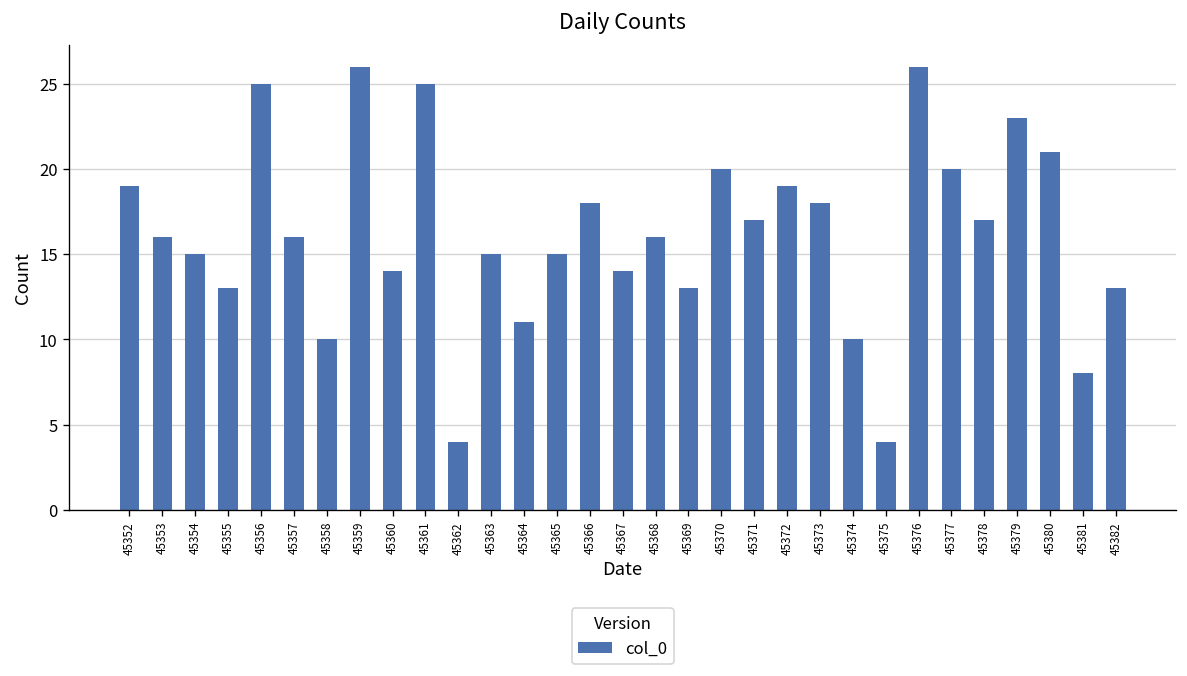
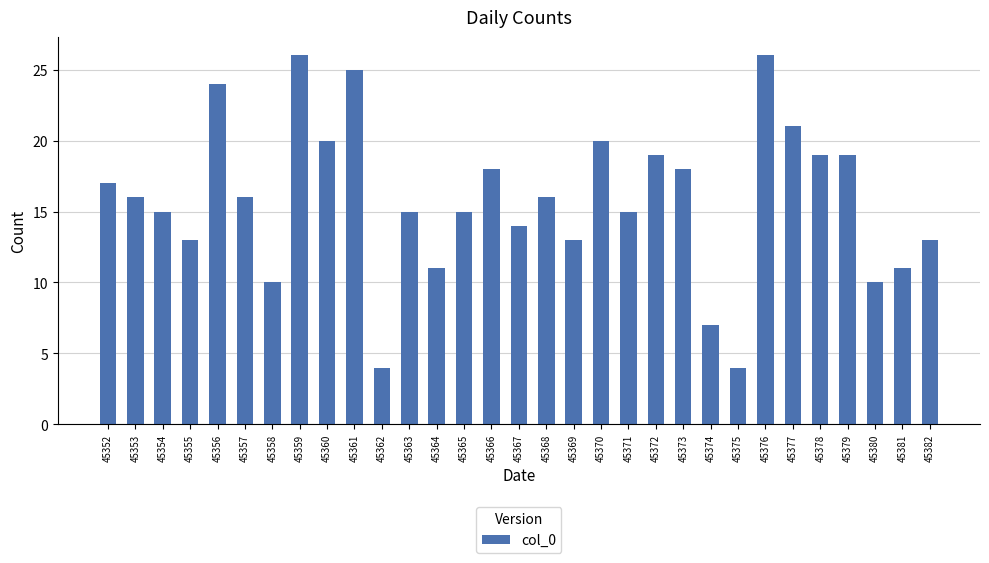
  {
-   "45352": 19,
+   "45352": 17,
    "45353": 16,
    "45354": 15,
    "45355": 13,
-   "45356": 25,
+   "45356": 24,
    "45357": 16,
    "45358": 10,
    "45359": 26,
-   "45360": 14,
+   "45360": 20,
    "45361": 25,
    "45362": 4,
    "45363": 15,
    "45364": 11,
    "45365": 15,
    "45366": 18,
    "45367": 14,
    "45368": 16,
    "45369": 13,
    "45370": 20,
-   "45371": 17,
+   "45371": 15,
    "45372": 19,
    "45373": 18,
-   "45374": 10,
+   "45374": 7,
    "45375": 4,
    "45376": 26,
-   "45377": 20,
-   "45378": 17,
-   "45379": 23,
-   "45380": 21,
-   "45381": 8,
+   "45377": 21,
+   "45378": 19,
+   "45379": 19,
+   "45380": 10,
+   "45381": 11,
    "45382": 13
  }
